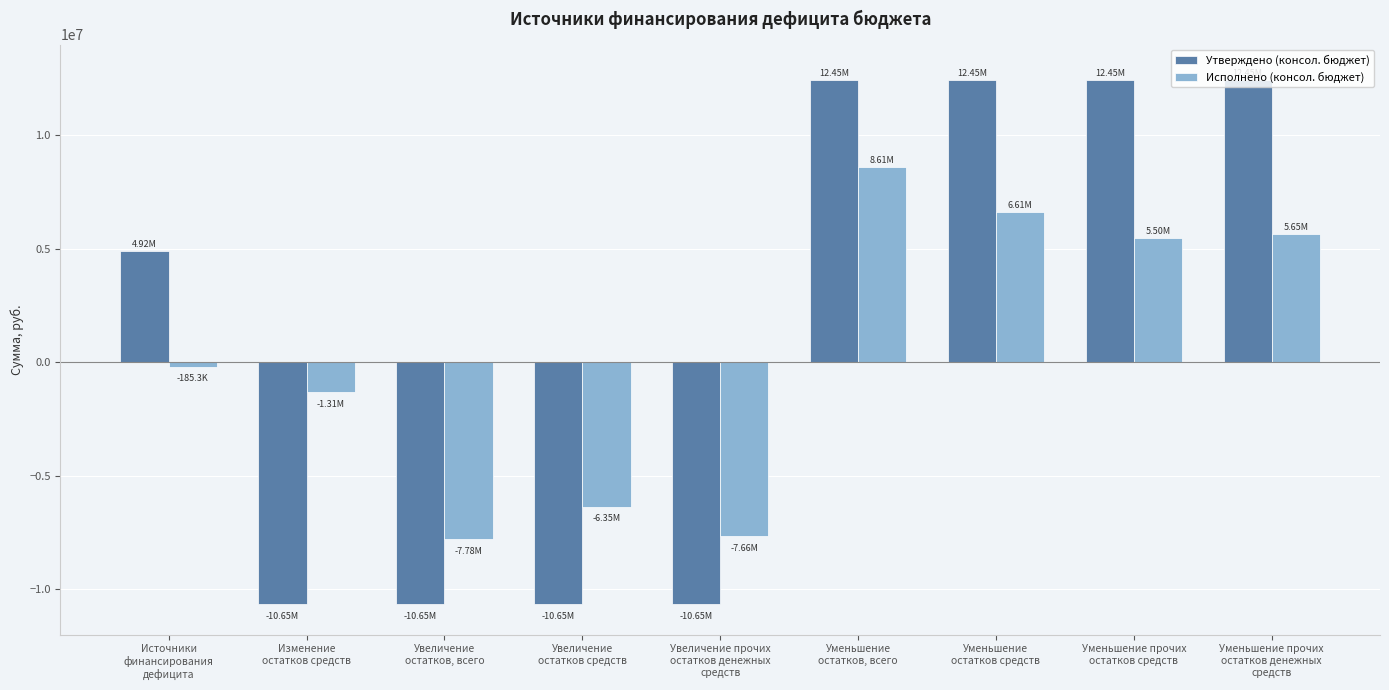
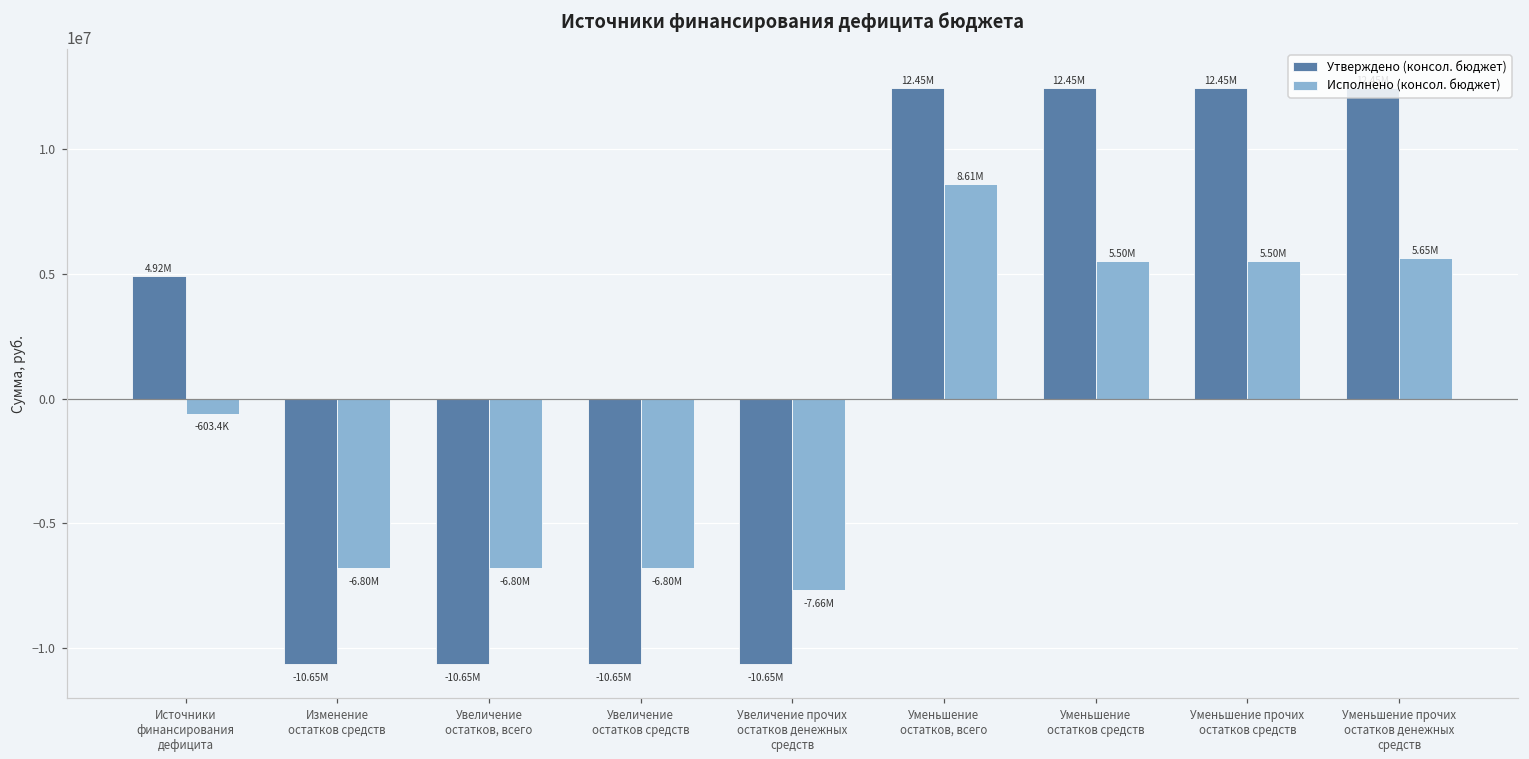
  {
    "Утверждено (консол. бюджет)": {
      "Источники финансирования дефицита": "4.92M",
      "Изменение остатков средств": "-10.65M",
      "Увеличение остатков, всего": "-10.65M",
      "Увеличение остатков средств": "-10.65M",
      "Увеличение прочих остатков денежных средств": "-10.65M",
      "Уменьшение остатков, всего": "12.45M",
      "Уменьшение остатков средств": "12.45M",
      "Уменьшение прочих остатков средств": "12.45M"
    },
    "Исполнено (консол. бюджет)": {
-     "Источники финансирования дефицита": "-185.3K",
-     "Изменение остатков средств": "-1.31M",
-     "Увеличение остатков, всего": "-7.78M",
-     "Увеличение остатков средств": "-6.35M",
+     "Источники финансирования дефицита": "-603.4K",
+     "Изменение остатков средств": "-6.80M",
+     "Увеличение остатков, всего": "-6.80M",
+     "Увеличение остатков средств": "-6.80M",
      "Увеличение прочих остатков денежных средств": "-7.66M",
      "Уменьшение остатков, всего": "8.61M",
-     "Уменьшение остатков средств": "6.61M",
+     "Уменьшение остатков средств": "5.50M",
      "Уменьшение прочих остатков средств": "5.50M",
      "Уменьшение прочих остатков денежных средств": "5.65M"
    }
  }
